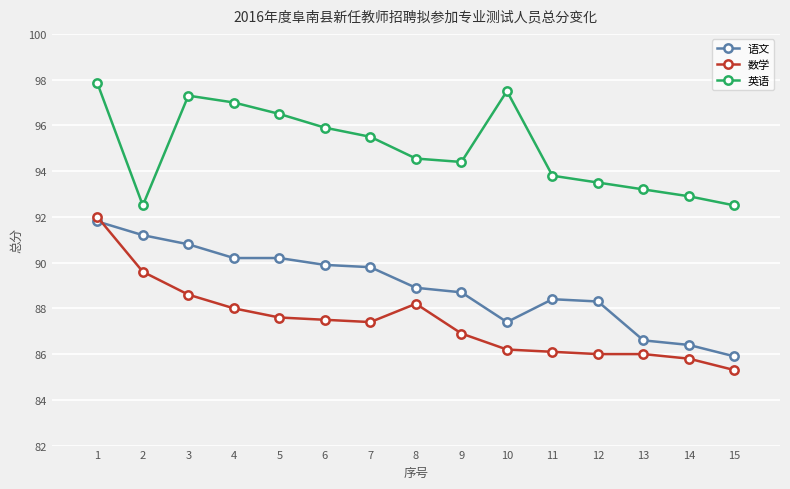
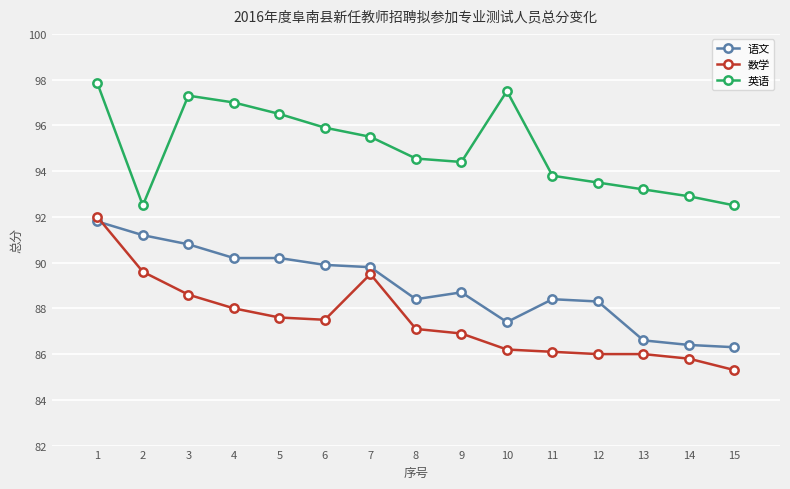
  {
    "语文": {
      "1": 91.8,
      "2": 91.2,
      "3": 90.8,
      "4": 90.2,
      "5": 90.2,
      "6": 89.9,
      "7": 89.8,
-     "8": 88.9,
+     "8": 88.4,
      "9": 88.7,
      "10": 87.4,
      "11": 88.4,
      "12": 88.3,
      "13": 86.6,
      "14": 86.4,
-     "15": 85.9
+     "15": 86.3
    },
    "数学": {
      "1": 92.0,
      "2": 89.6,
      "3": 88.6,
      "4": 88.0,
      "5": 87.6,
      "6": 87.5,
-     "7": 87.4,
-     "8": 88.2,
+     "7": 89.5,
+     "8": 87.1,
      "9": 86.9,
      "10": 86.2,
      "11": 86.1,
      "12": 86.0,
      "13": 86.0,
      "14": 85.8,
      "15": 85.3
    },
    "英语": {
      "1": 97.9,
      "2": 92.5,
      "3": 97.3,
      "4": 97.0,
      "5": 96.5,
      "6": 95.9,
      "7": 95.5,
      "8": 94.6,
      "9": 94.4,
      "10": 97.5,
      "11": 93.8,
      "12": 93.5,
      "13": 93.2,
      "14": 92.9,
      "15": 92.5
    }
  }
